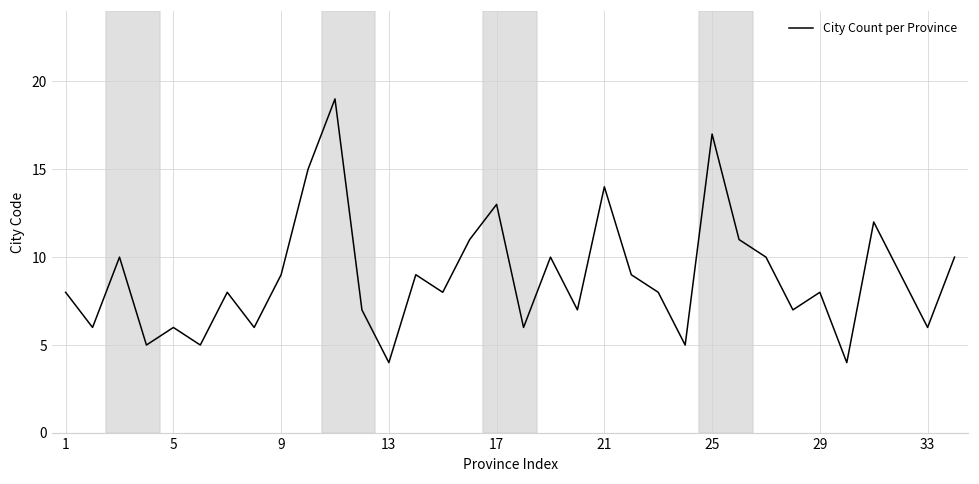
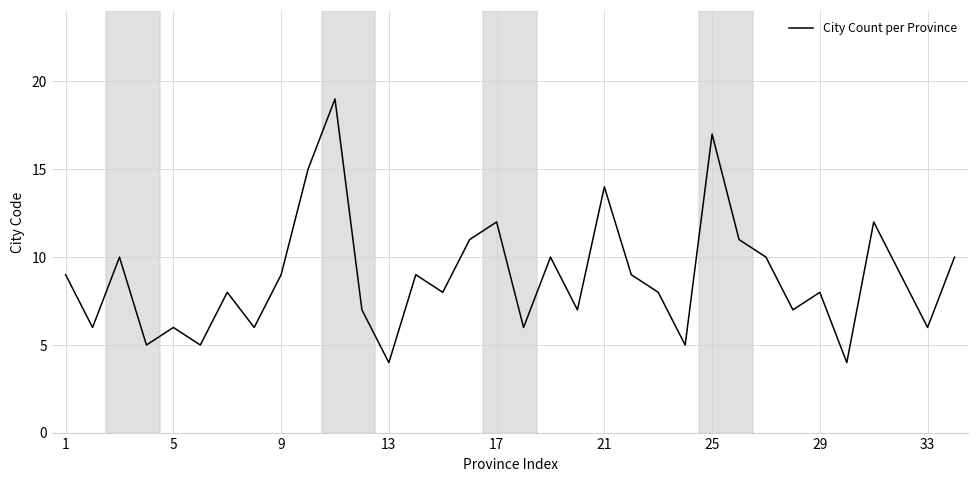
  {
-   "1": 8,
+   "1": 9,
    "5": 6,
    "9": 9,
    "13": 4,
-   "17": 13,
+   "17": 12,
    "21": 14,
    "25": 17,
    "29": 8,
    "33": 6
  }
